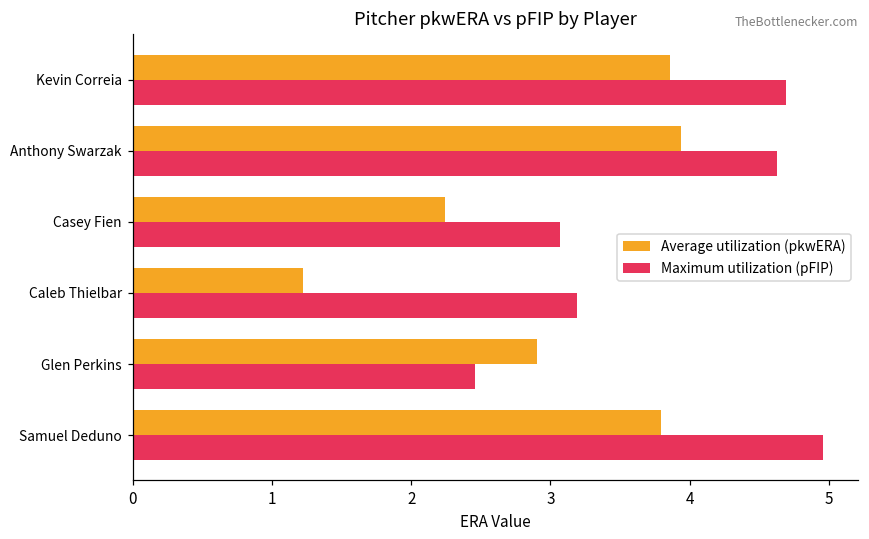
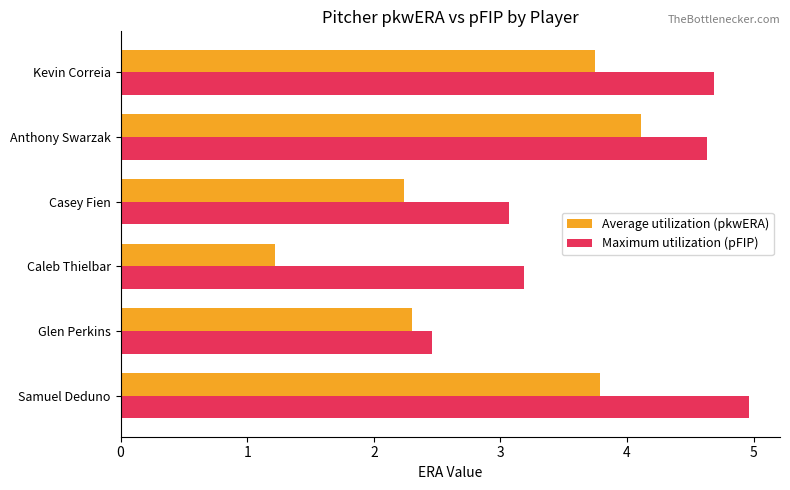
  {
    "Average utilization (pkwERA)": {
-     "Kevin Correia": 3.86,
-     "Anthony Swarzak": 3.94,
+     "Kevin Correia": 3.75,
+     "Anthony Swarzak": 4.11,
      "Casey Fien": 2.24,
      "Caleb Thielbar": 1.22,
-     "Glen Perkins": 2.9,
+     "Glen Perkins": 2.3,
      "Samuel Deduno": 3.79
    },
    "Maximum utilization (pFIP)": {
      "Kevin Correia": 4.69,
      "Anthony Swarzak": 4.63,
      "Casey Fien": 3.07,
      "Caleb Thielbar": 3.19,
      "Glen Perkins": 2.46,
      "Samuel Deduno": 4.96
    }
  }
